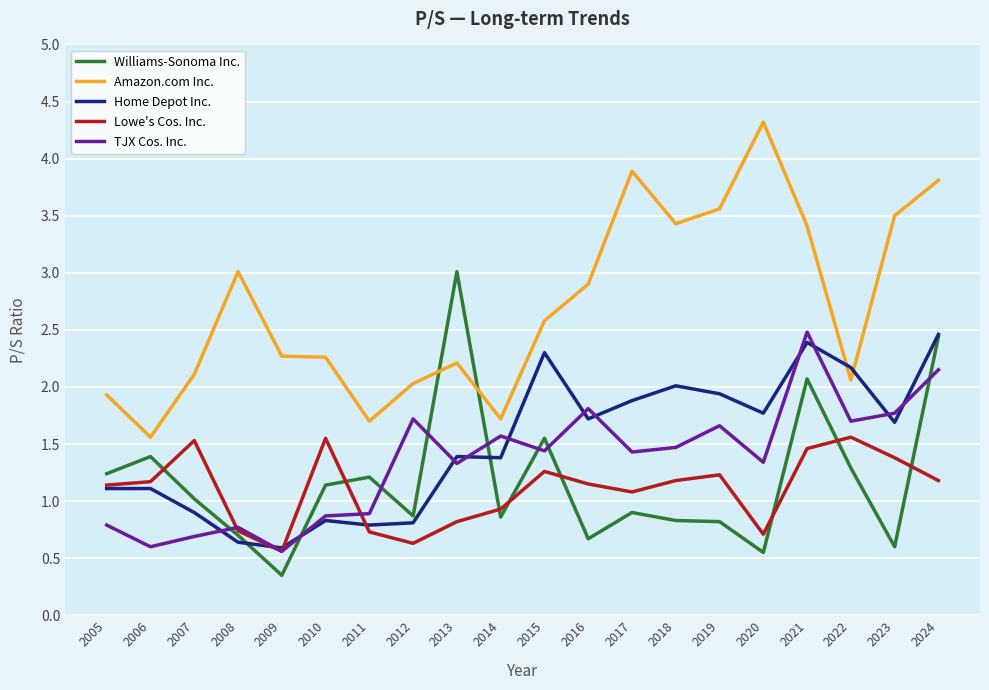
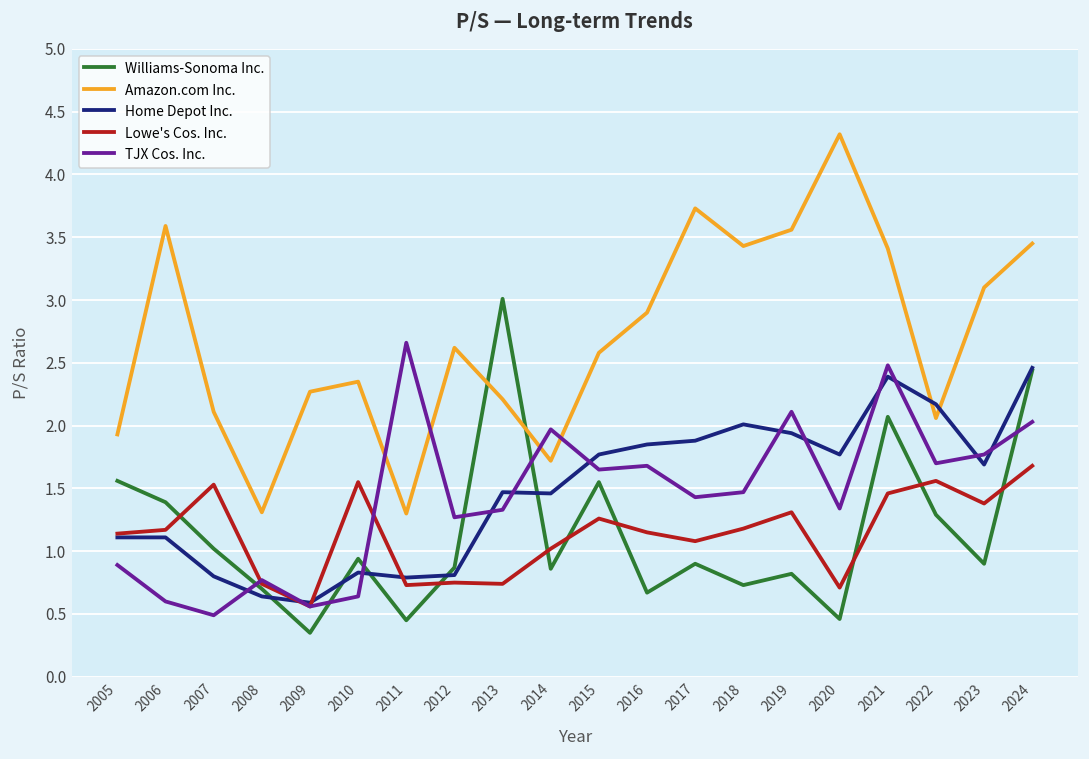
  {
    "Williams-Sonoma Inc.": {
-     "2005": 1.24,
+     "2005": 1.56,
      "2006": 1.39,
      "2007": 1.02,
      "2008": 0.70,
      "2009": 0.35,
-     "2010": 1.14,
-     "2011": 1.21,
+     "2010": 0.94,
+     "2011": 0.45,
      "2012": 0.87,
      "2013": 3.01,
      "2014": 0.86,
      "2015": 1.55,
      "2016": 0.67,
      "2017": 0.90,
-     "2018": 0.83,
+     "2018": 0.73,
      "2019": 0.82,
-     "2020": 0.55,
+     "2020": 0.46,
      "2021": 2.07,
      "2022": 1.29,
-     "2023": 0.6
+     "2023": 0.9
    },
    "Amazon.com Inc.": {
      "2005": 1.93,
-     "2006": 1.56,
+     "2006": 3.59,
      "2007": 2.11,
-     "2008": 3.01,
+     "2008": 1.31,
      "2009": 2.27,
-     "2010": 2.26,
-     "2011": 1.7,
-     "2012": 2.03,
+     "2010": 2.35,
+     "2011": 1.3,
+     "2012": 2.62,
      "2013": 2.21,
      "2014": 1.72,
      "2015": 2.58,
      "2016": 2.90,
-     "2017": 3.89,
+     "2017": 3.73,
      "2018": 3.43,
      "2019": 3.56,
      "2020": 4.32,
      "2021": 3.41,
      "2022": 2.06,
-     "2023": 3.5,
-     "2024": 3.81
+     "2023": 3.1,
+     "2024": 3.45
    },
    "Home Depot Inc.": {
      "2005": 1.11,
      "2006": 1.11,
-     "2007": 0.9,
+     "2007": 0.8,
      "2008": 0.64,
      "2009": 0.59,
      "2010": 0.83,
      "2011": 0.79,
      "2012": 0.81,
-     "2013": 1.39,
-     "2014": 1.38,
-     "2015": 2.30,
-     "2016": 1.72,
+     "2013": 1.47,
+     "2014": 1.46,
+     "2015": 1.77,
+     "2016": 1.85,
      "2017": 1.88,
      "2018": 2.01,
      "2019": 1.94,
      "2020": 1.77,
      "2021": 2.39,
      "2022": 2.17,
      "2023": 1.69
    },
    "Lowe's Cos. Inc.": {
      "2005": 1.14,
      "2006": 1.17,
      "2007": 1.53,
      "2008": 0.74,
      "2010": 1.55,
      "2011": 0.73,
-     "2012": 0.63,
-     "2013": 0.82,
-     "2014": 0.93,
+     "2012": 0.75,
+     "2013": 0.74,
+     "2014": 1.02,
      "2015": 1.26,
      "2016": 1.15,
      "2017": 1.08,
      "2018": 1.18,
-     "2019": 1.23,
+     "2019": 1.31,
      "2020": 0.71,
      "2021": 1.46,
      "2022": 1.56,
      "2023": 1.38,
-     "2024": 1.18
+     "2024": 1.68
    },
    "TJX Cos. Inc.": {
-     "2005": 0.79,
+     "2005": 0.89,
      "2006": 0.60,
-     "2007": 0.69,
+     "2007": 0.49,
      "2008": 0.77,
-     "2010": 0.87,
-     "2011": 0.89,
-     "2012": 1.72,
+     "2010": 0.64,
+     "2011": 2.66,
+     "2012": 1.27,
      "2013": 1.33,
-     "2014": 1.57,
-     "2015": 1.44,
-     "2016": 1.81,
+     "2014": 1.97,
+     "2015": 1.65,
+     "2016": 1.68,
      "2017": 1.43,
      "2018": 1.47,
-     "2019": 1.66,
+     "2019": 2.11,
      "2020": 1.34,
      "2021": 2.48,
      "2022": 1.70,
      "2023": 1.77,
-     "2024": 2.15
+     "2024": 2.03
    }
  }
